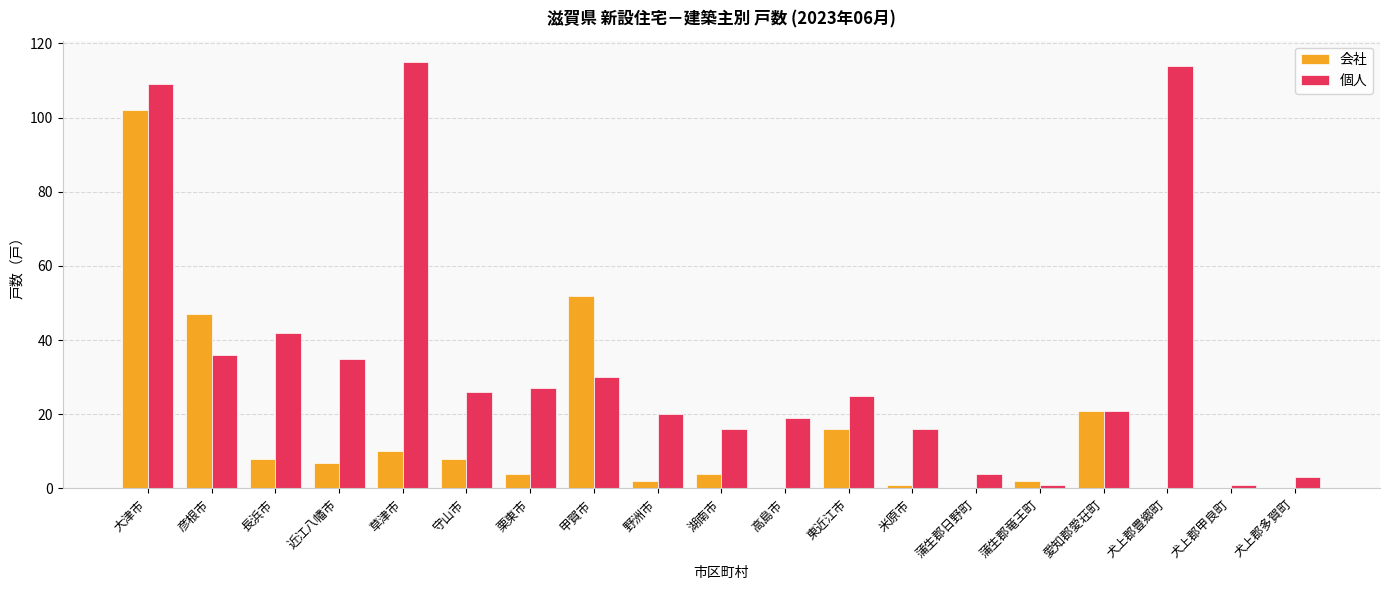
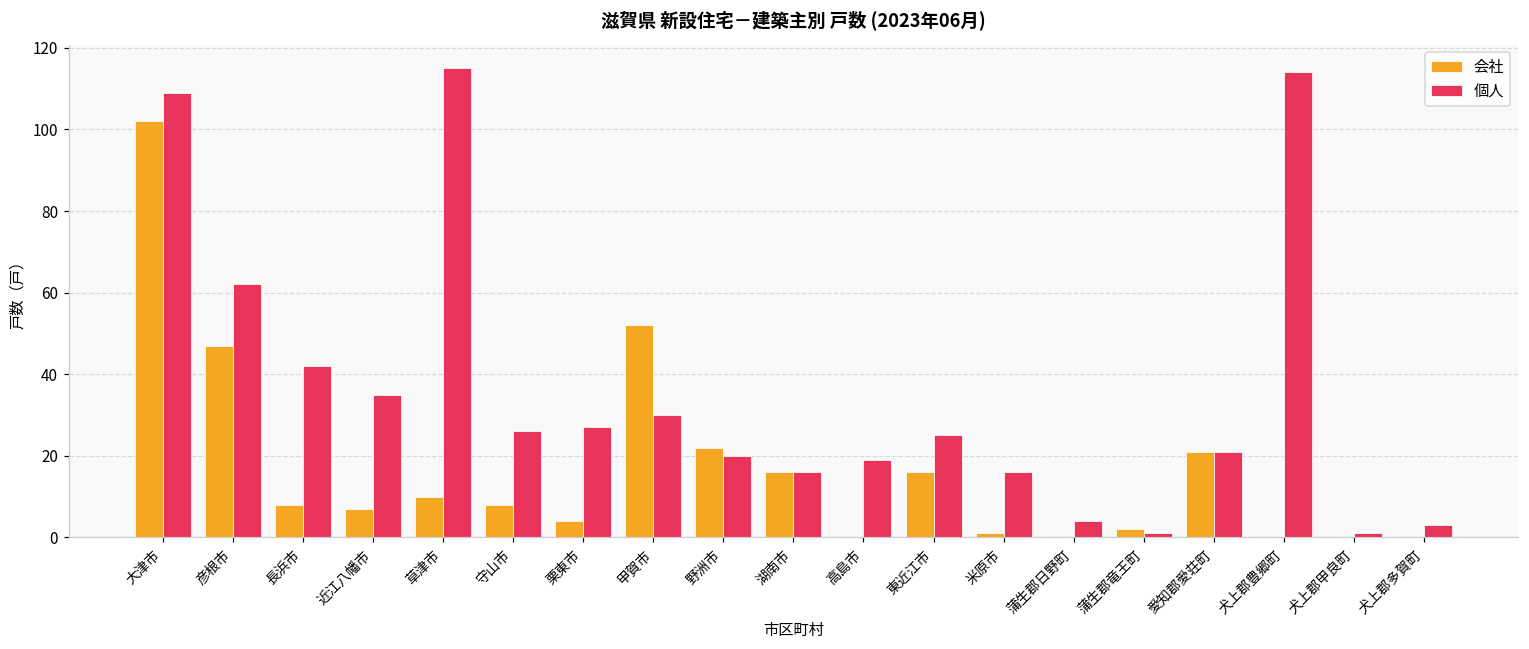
  {
    "会社": {
      "大津市": 102,
      "彦根市": 47,
      "長浜市": 8,
      "近江八幡市": 7,
      "草津市": 10,
      "守山市": 8,
      "栗東市": 4,
      "甲賀市": 52,
-     "野洲市": 2,
-     "湖南市": 4,
+     "野洲市": 22,
+     "湖南市": 16,
      "高島市": 0,
      "東近江市": 16,
      "米原市": 1,
      "蒲生郡日野町": 0,
      "蒲生郡竜王町": 2,
      "愛知郡愛荘町": 21,
      "犬上郡豊郷町": 0,
      "犬上郡甲良町": 0,
      "犬上郡多賀町": 0
    },
    "個人": {
      "大津市": 109,
-     "彦根市": 36,
+     "彦根市": 62,
      "長浜市": 42,
      "近江八幡市": 35,
      "草津市": 115,
      "守山市": 26,
      "栗東市": 27,
      "甲賀市": 30,
      "野洲市": 20,
      "湖南市": 16,
      "高島市": 19,
      "東近江市": 25,
      "米原市": 16,
      "蒲生郡日野町": 4,
      "蒲生郡竜王町": 1,
      "愛知郡愛荘町": 21,
      "犬上郡豊郷町": 114,
      "犬上郡甲良町": 1,
      "犬上郡多賀町": 3
    }
  }
